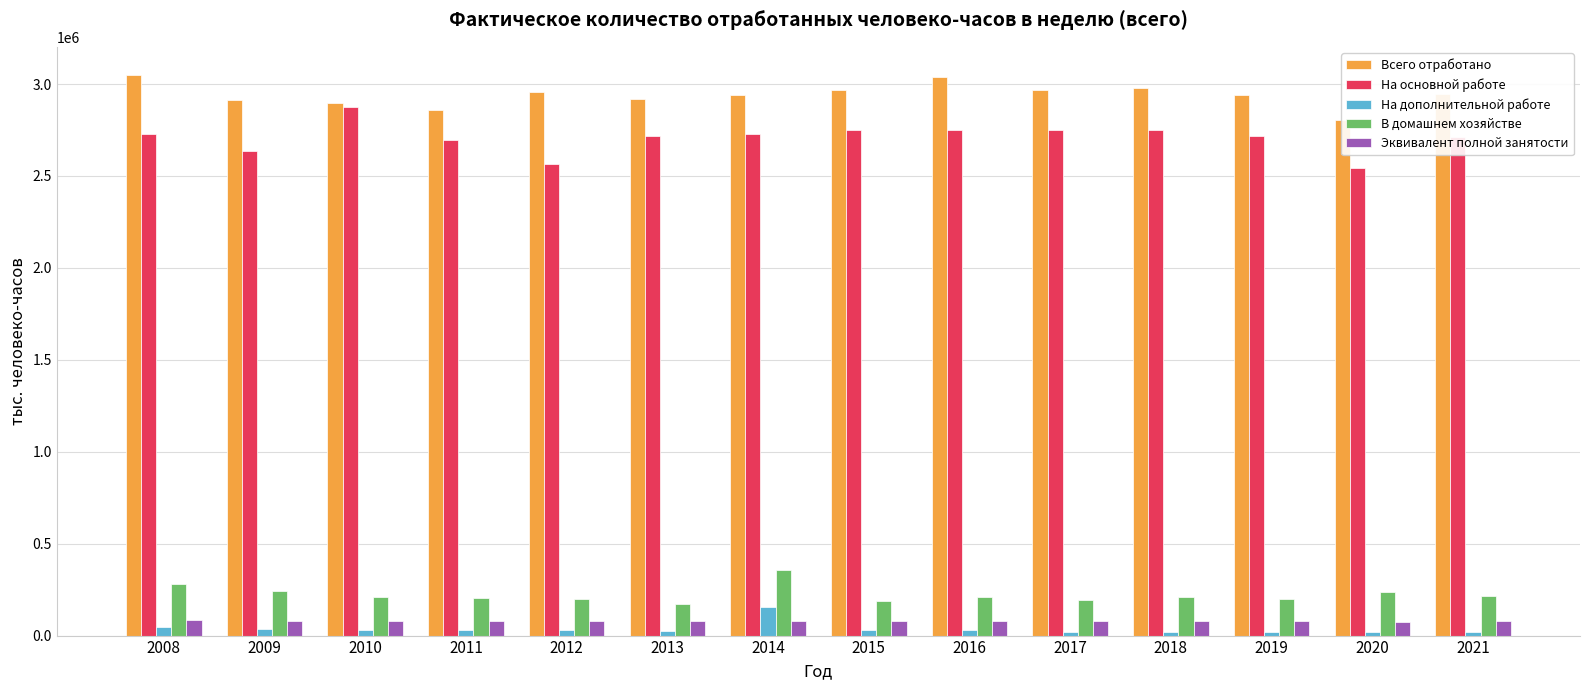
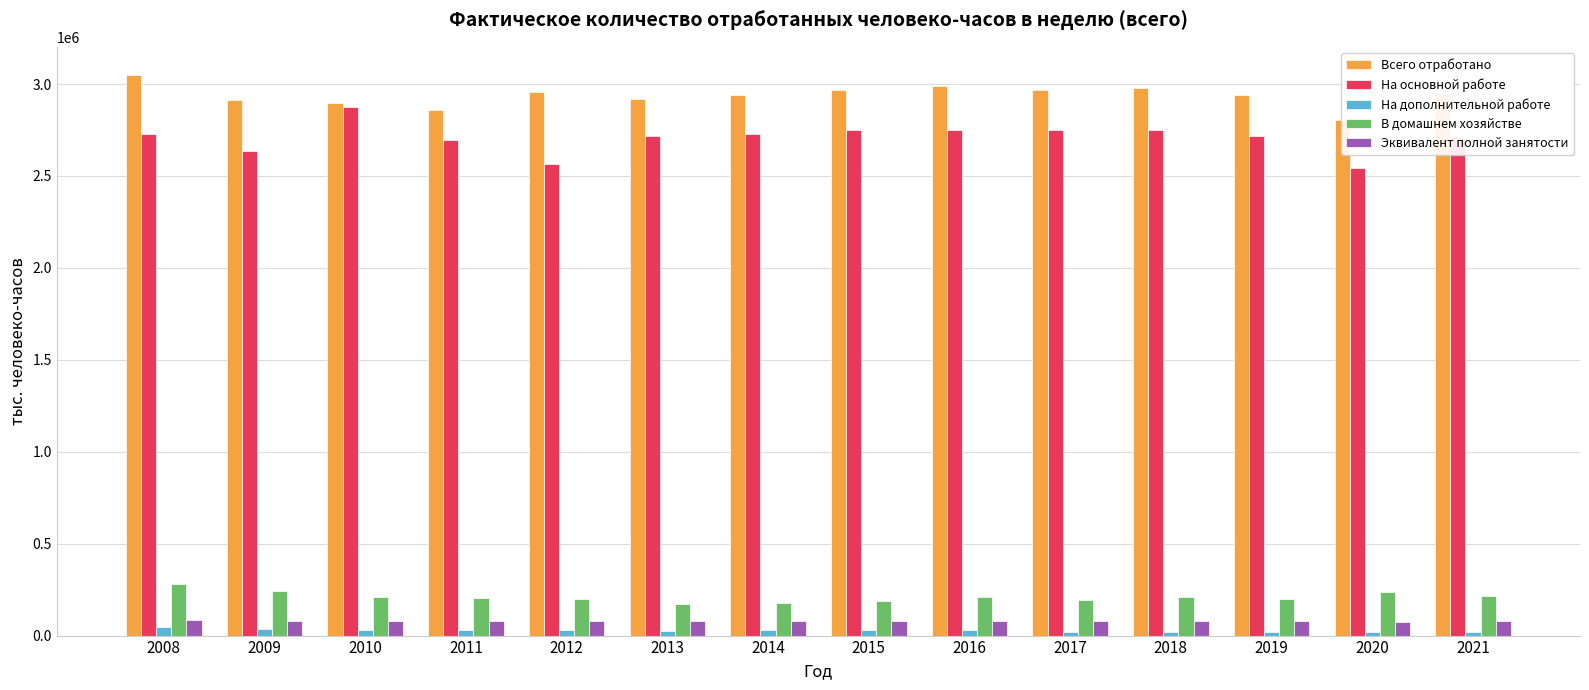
  {
    "Всего отработано": {
      "2008": 3050000,
      "2009": 2920000,
      "2010": 2900000,
      "2011": 2860000,
      "2012": 2950000,
      "2013": 2920000,
      "2014": 2940000,
      "2015": 2970000,
-     "2016": 3040000,
+     "2016": 2990000,
      "2017": 2970000,
      "2018": 2980000,
      "2019": 2940000
    },
    "На основной работе": {
      "2008": 2730000,
      "2009": 2630000,
      "2010": 2880000,
      "2011": 2700000,
      "2012": 2560000,
      "2013": 2720000,
      "2014": 2730000,
      "2015": 2750000,
      "2016": 2750000,
      "2017": 2750000,
      "2018": 2750000,
      "2019": 2720000,
      "2020": 2540000
    },
    "На дополнительной работе": {
      "2008": 40000,
      "2009": 40000,
      "2010": 30000,
      "2011": 30000,
      "2012": 30000,
      "2013": 30000,
-     "2014": 160000,
+     "2014": 30000,
      "2015": 30000,
      "2016": 30000,
      "2017": 20000,
      "2018": 20000,
      "2019": 20000,
      "2020": 20000,
      "2021": 20000
    },
    "В домашнем хозяйстве": {
      "2008": 280000,
      "2009": 240000,
      "2010": 210000,
      "2011": 200000,
      "2012": 200000,
      "2013": 170000,
-     "2014": 360000,
+     "2014": 180000,
      "2015": 190000,
      "2016": 210000,
      "2017": 190000,
      "2018": 210000,
      "2019": 200000,
      "2020": 240000,
      "2021": 210000
    },
    "Эквивалент полной занятости": {
      "2008": 80000,
      "2009": 80000,
      "2010": 80000,
      "2011": 80000,
      "2012": 80000,
      "2013": 80000,
      "2014": 80000,
      "2015": 80000,
      "2016": 80000,
      "2017": 80000,
      "2018": 80000,
      "2019": 80000,
      "2020": 80000,
      "2021": 80000
    }
  }
